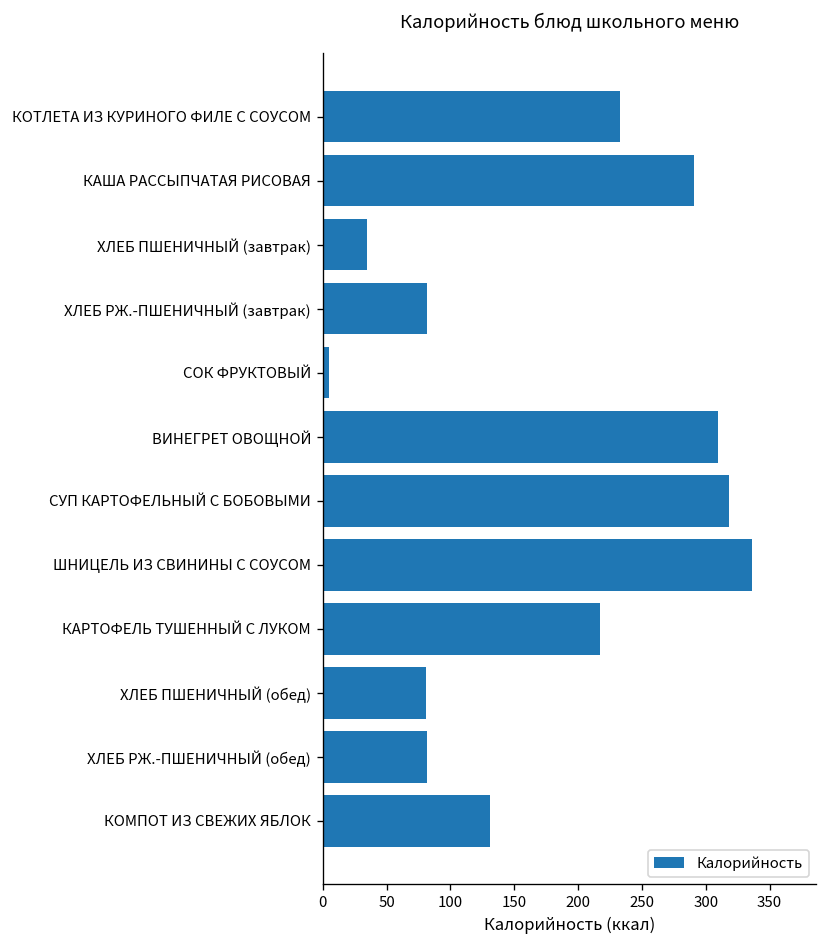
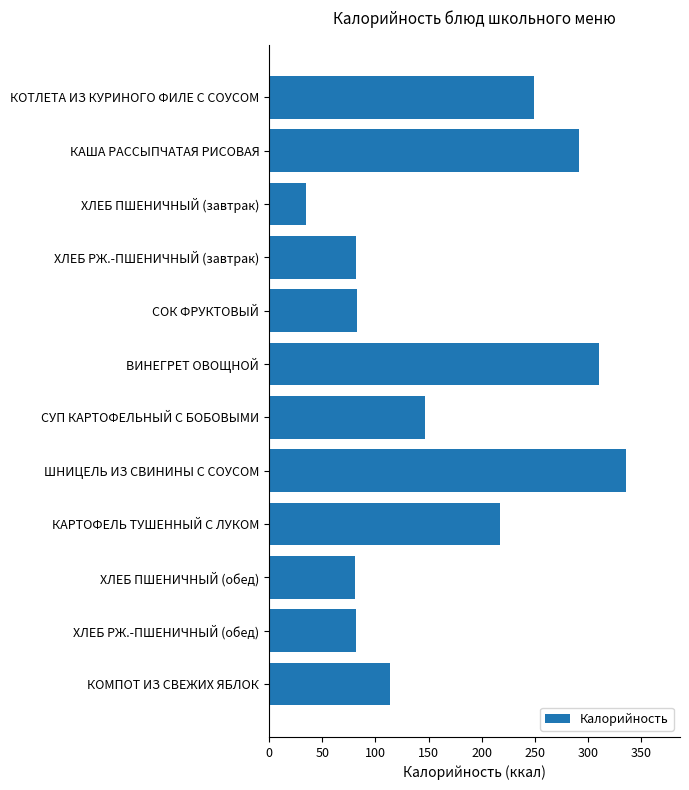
  {
-   "КОТЛЕТА ИЗ КУРИНОГО ФИЛЕ С СОУСОМ": 233,
+   "КОТЛЕТА ИЗ КУРИНОГО ФИЛЕ С СОУСОМ": 249,
    "КАША РАССЫПЧАТАЯ РИСОВАЯ": 291,
    "ХЛЕБ ПШЕНИЧНЫЙ (завтрак)": 35,
    "ХЛЕБ РЖ.-ПШЕНИЧНЫЙ (завтрак)": 82,
-   "СОК ФРУКТОВЫЙ": 5,
+   "СОК ФРУКТОВЫЙ": 83,
    "ВИНЕГРЕТ ОВОЩНОЙ": 310,
-   "СУП КАРТОФЕЛЬНЫЙ С БОБОВЫМИ": 318,
+   "СУП КАРТОФЕЛЬНЫЙ С БОБОВЫМИ": 147,
    "ШНИЦЕЛЬ ИЗ СВИНИНЫ С СОУСОМ": 336,
    "КАРТОФЕЛЬ ТУШЕННЫЙ С ЛУКОМ": 217,
    "ХЛЕБ ПШЕНИЧНЫЙ (обед)": 81,
    "ХЛЕБ РЖ.-ПШЕНИЧНЫЙ (обед)": 82,
-   "КОМПОТ ИЗ СВЕЖИХ ЯБЛОК": 131
+   "КОМПОТ ИЗ СВЕЖИХ ЯБЛОК": 114
  }
